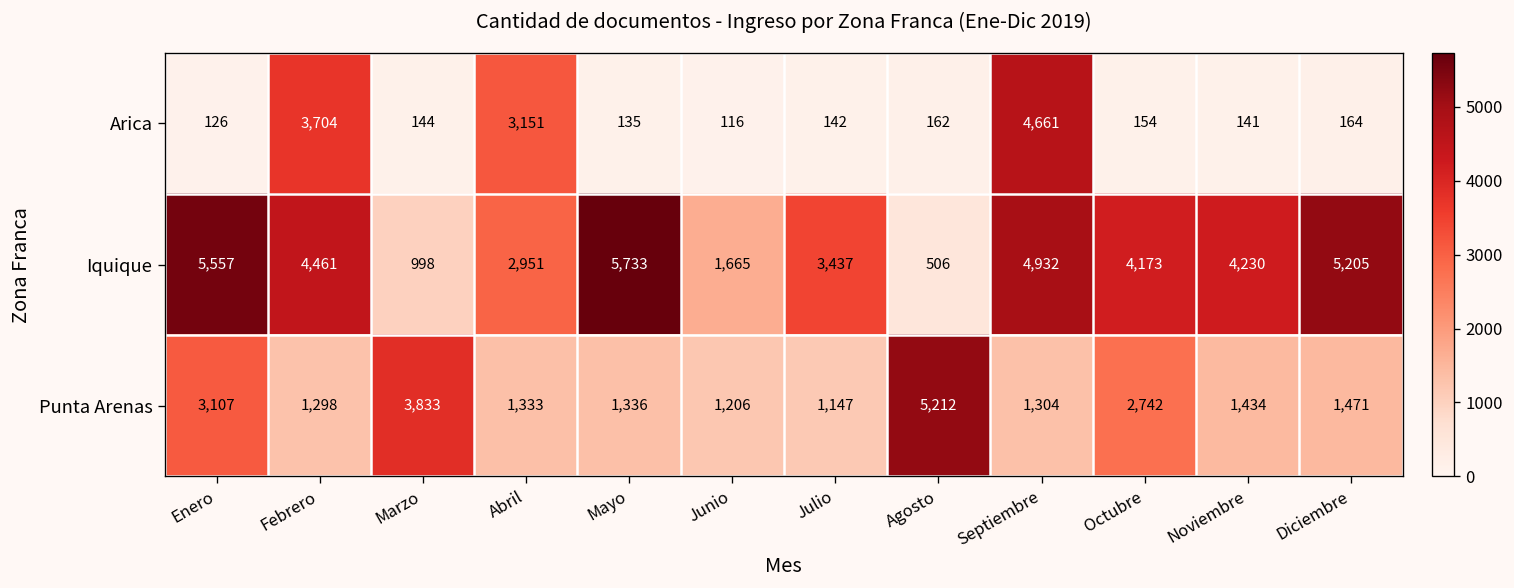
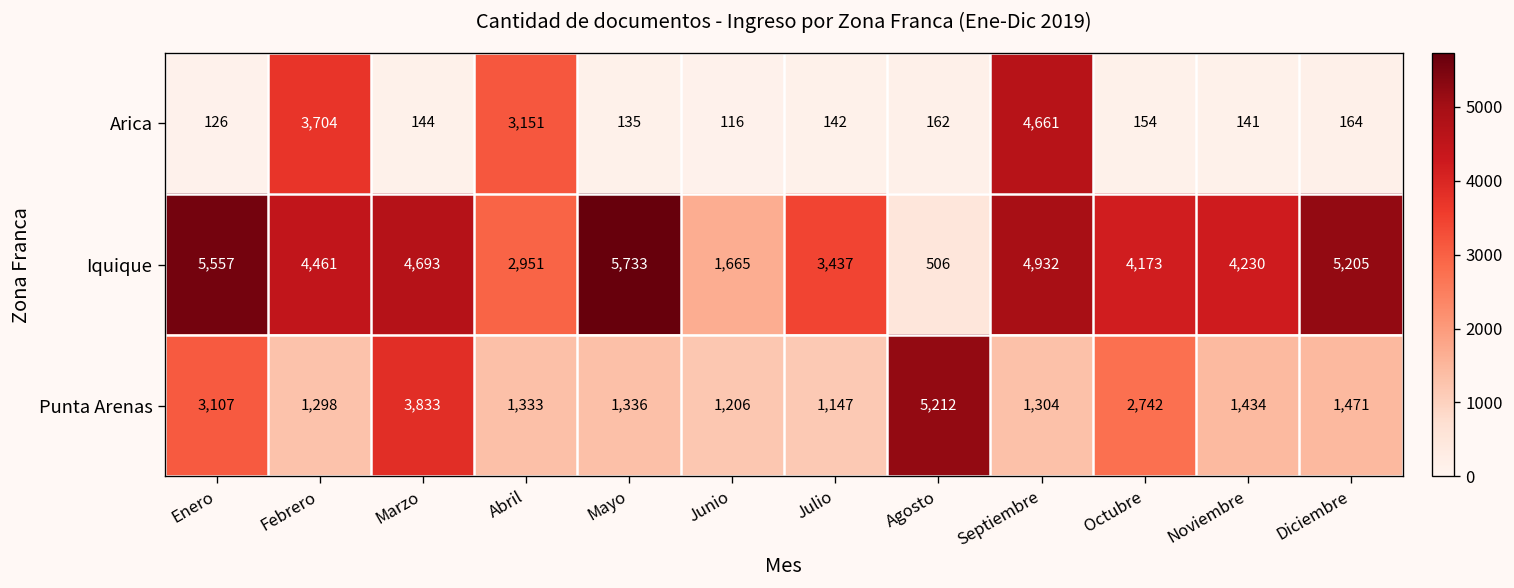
  {
    "Arica": {
      "Enero": "126",
      "Febrero": "3,704",
      "Marzo": "144",
      "Abril": "3,151",
      "Mayo": "135",
      "Junio": "116",
      "Julio": "142",
      "Agosto": "162",
      "Septiembre": "4,661",
      "Octubre": "154",
      "Noviembre": "141",
      "Diciembre": "164"
    },
    "Iquique": {
      "Enero": "5,557",
      "Febrero": "4,461",
-     "Marzo": "998",
+     "Marzo": "4,693",
      "Abril": "2,951",
      "Mayo": "5,733",
      "Junio": "1,665",
      "Julio": "3,437",
      "Agosto": "506",
      "Septiembre": "4,932",
      "Octubre": "4,173",
      "Noviembre": "4,230",
      "Diciembre": "5,205"
    },
    "Punta Arenas": {
      "Enero": "3,107",
      "Febrero": "1,298",
      "Marzo": "3,833",
      "Abril": "1,333",
      "Mayo": "1,336",
      "Junio": "1,206",
      "Julio": "1,147",
      "Agosto": "5,212",
      "Septiembre": "1,304",
      "Octubre": "2,742",
      "Noviembre": "1,434",
      "Diciembre": "1,471"
    }
  }
